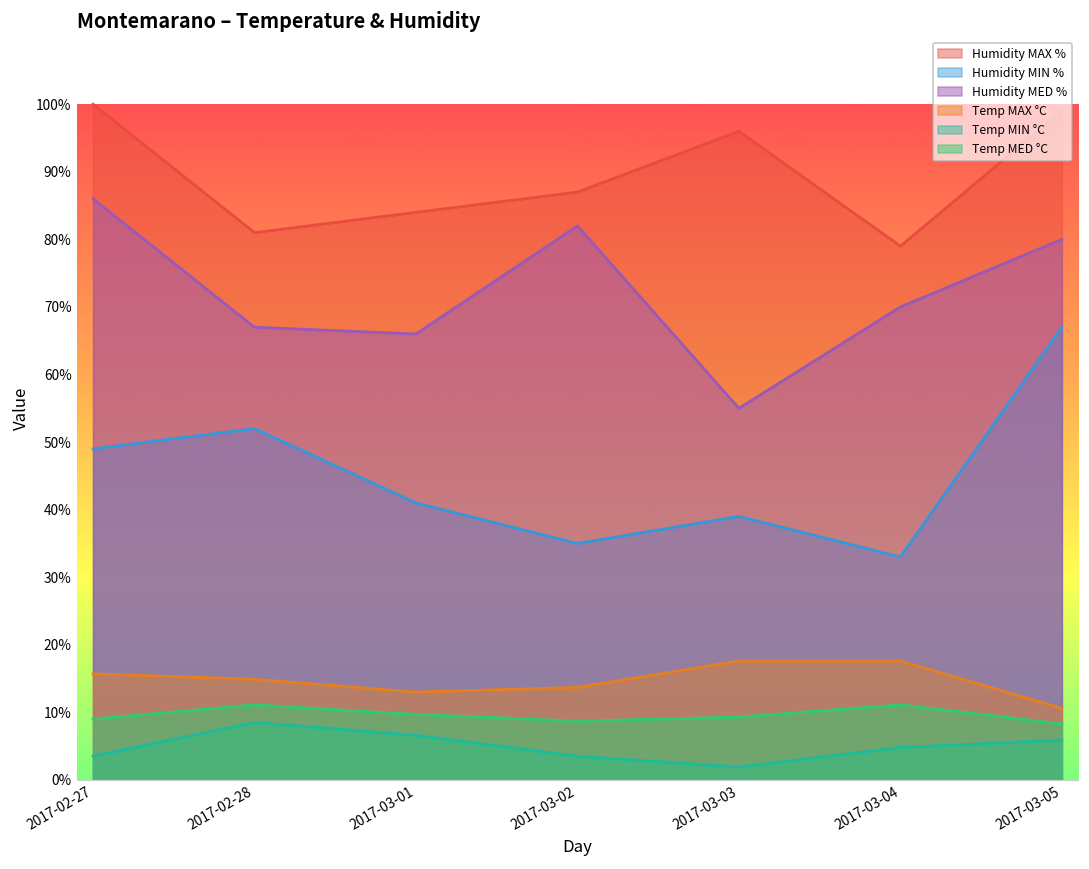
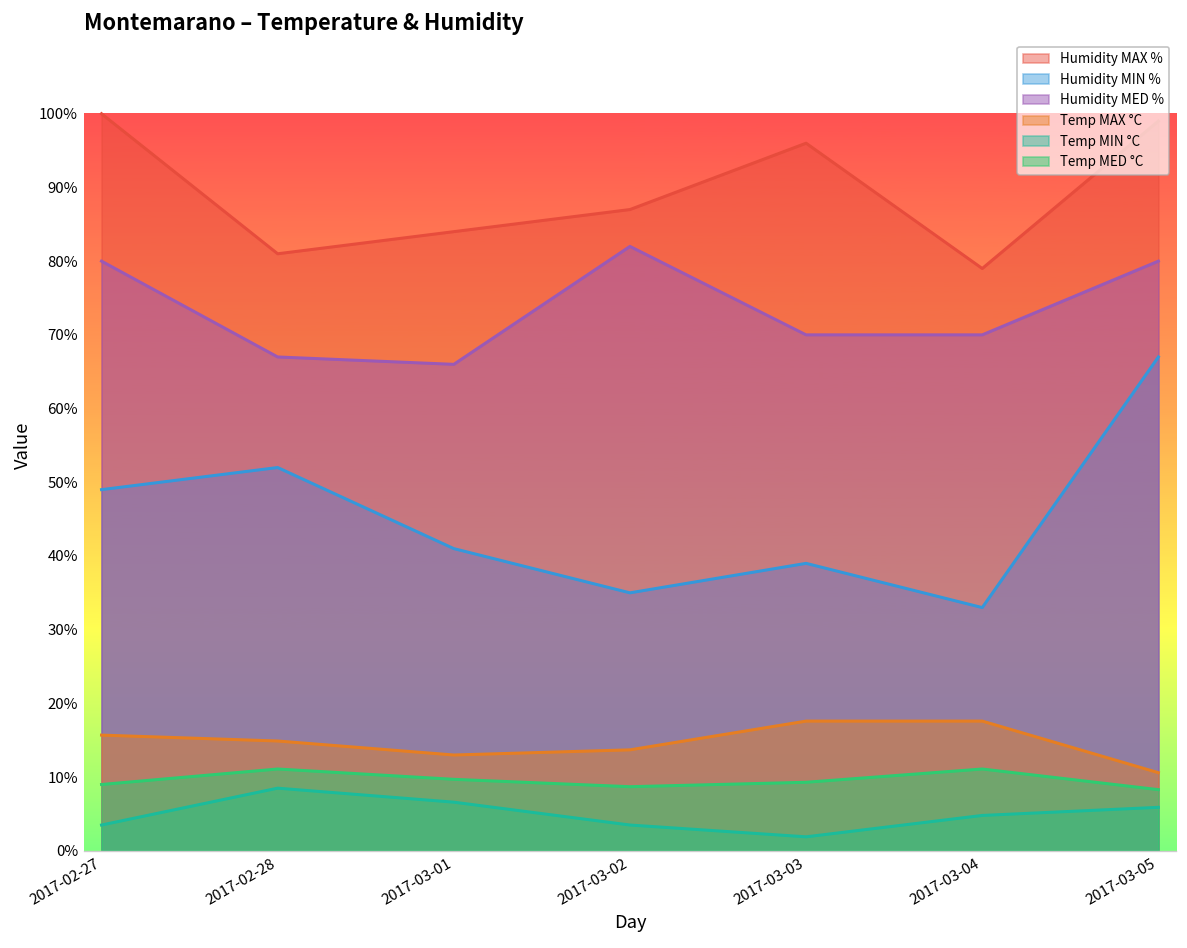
  {
    "Humidity MED %": {
-     "2017-02-27": "86%",
+     "2017-02-27": "80%",
      "2017-02-28": "67%",
      "2017-03-01": "66%",
      "2017-03-02": "82%",
-     "2017-03-03": "55%",
+     "2017-03-03": "70%",
      "2017-03-04": "70%",
      "2017-03-05": "80%"
    }
  }
